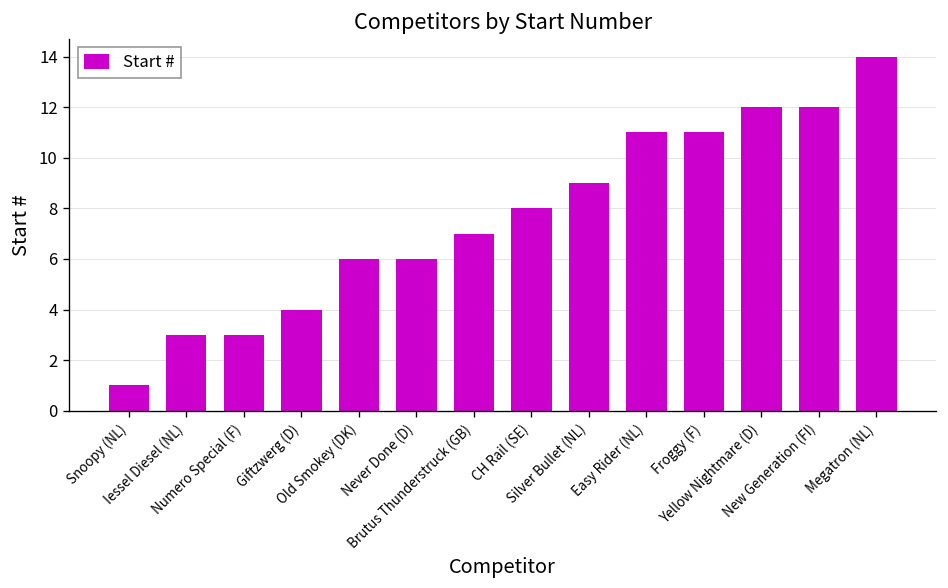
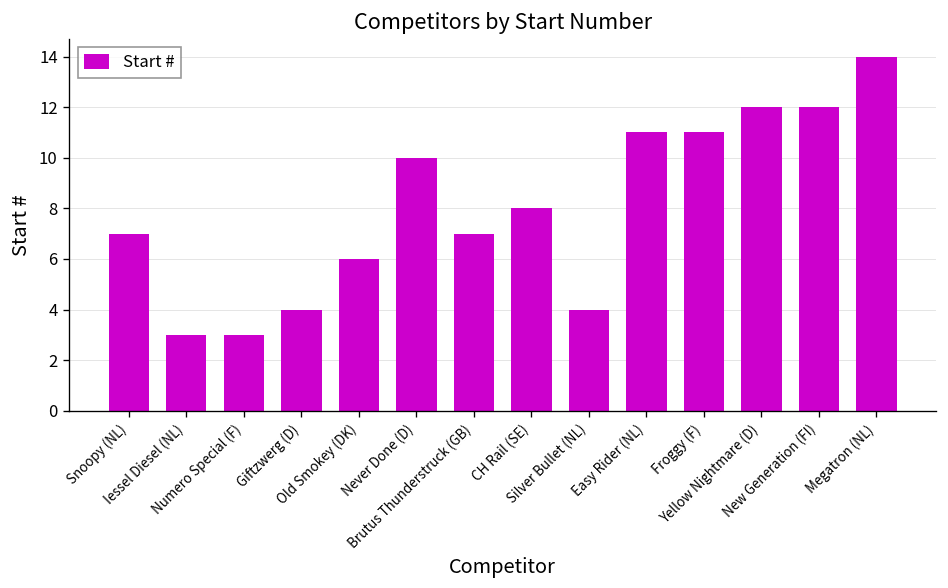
  {
-   "Snoopy (NL)": 1,
+   "Snoopy (NL)": 7,
    "Iessel Diesel (NL)": 3,
    "Numero Special (F)": 3,
    "Giftzwerg (D)": 4,
    "Old Smokey (DK)": 6,
-   "Never Done (D)": 6,
+   "Never Done (D)": 10,
    "Brutus Thunderstruck (GB)": 7,
    "CH Rail (SE)": 8,
-   "Silver Bullet (NL)": 9,
+   "Silver Bullet (NL)": 4,
    "Easy Rider (NL)": 11,
    "Froggy (F)": 11,
    "Yellow Nightmare (D)": 12,
    "New Generation (FI)": 12,
    "Megatron (NL)": 14
  }
